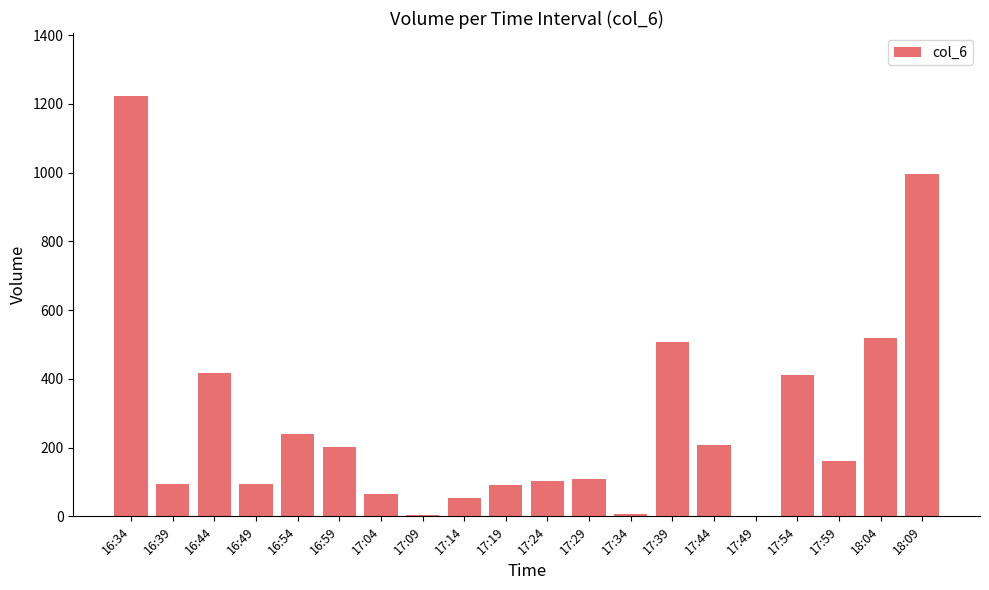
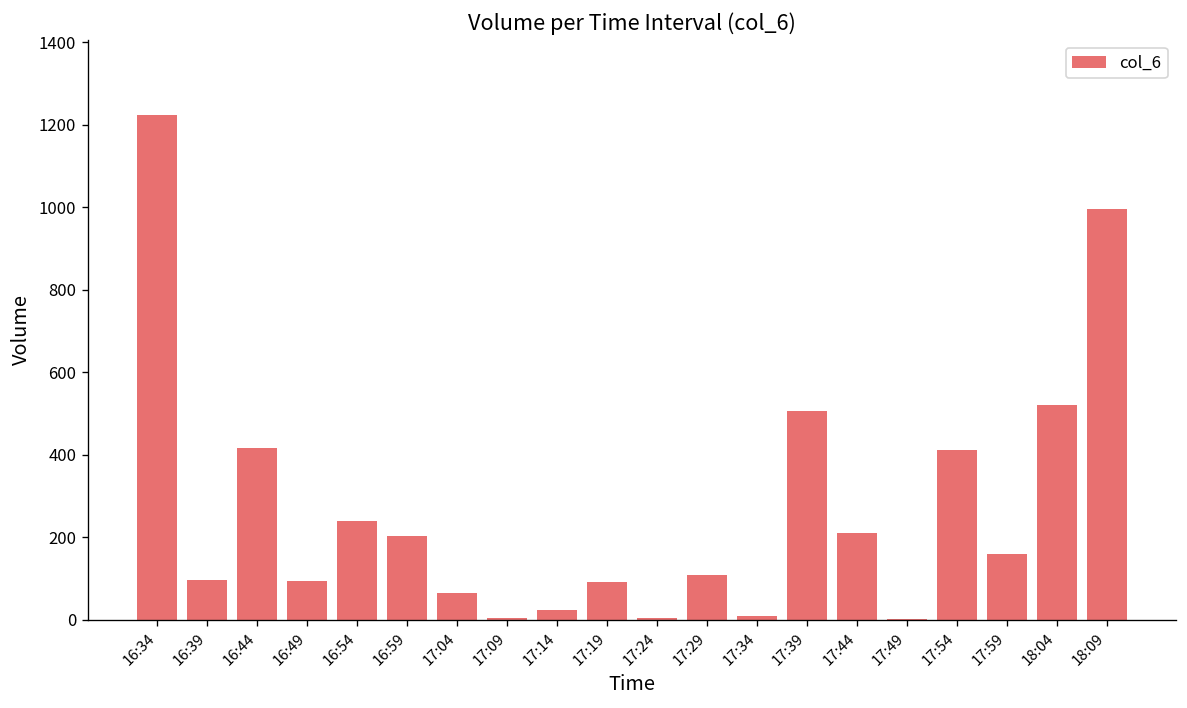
  {
    "16:34": 1220,
    "16:39": 100,
    "16:44": 420,
    "16:49": 90,
    "16:54": 240,
    "16:59": 200,
    "17:04": 70,
-   "17:14": 50,
+   "17:14": 20,
    "17:19": 90,
-   "17:24": 100,
+   "17:24": 10,
    "17:29": 110,
    "17:34": 10,
    "17:39": 510,
    "17:44": 210,
    "17:54": 410,
    "17:59": 160,
    "18:04": 520,
    "18:09": 1000
  }
